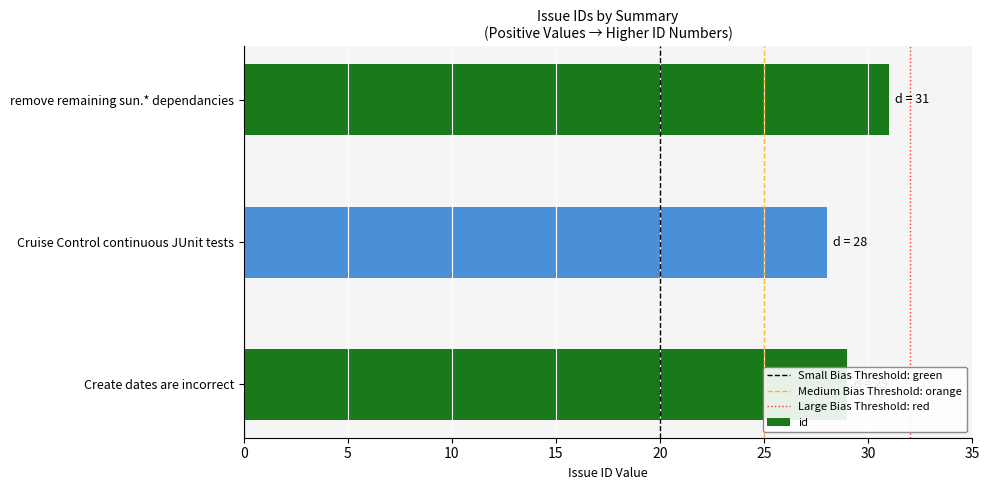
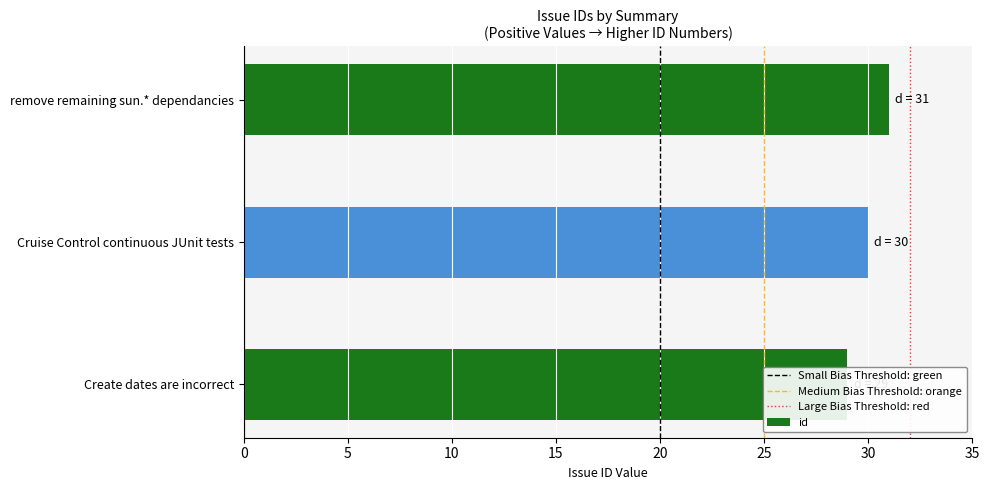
  {
    "remove remaining sun.* dependancies": 31,
-   "Cruise Control continuous JUnit tests": 28
+   "Cruise Control continuous JUnit tests": 30
  }
